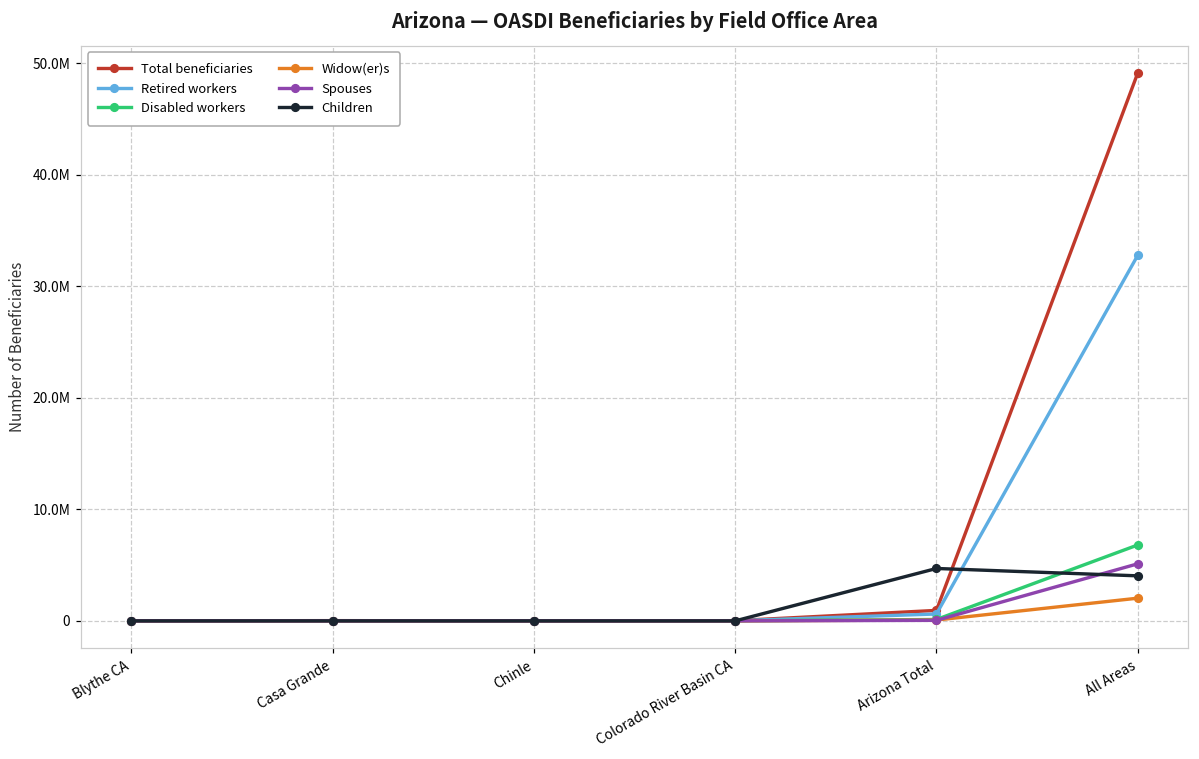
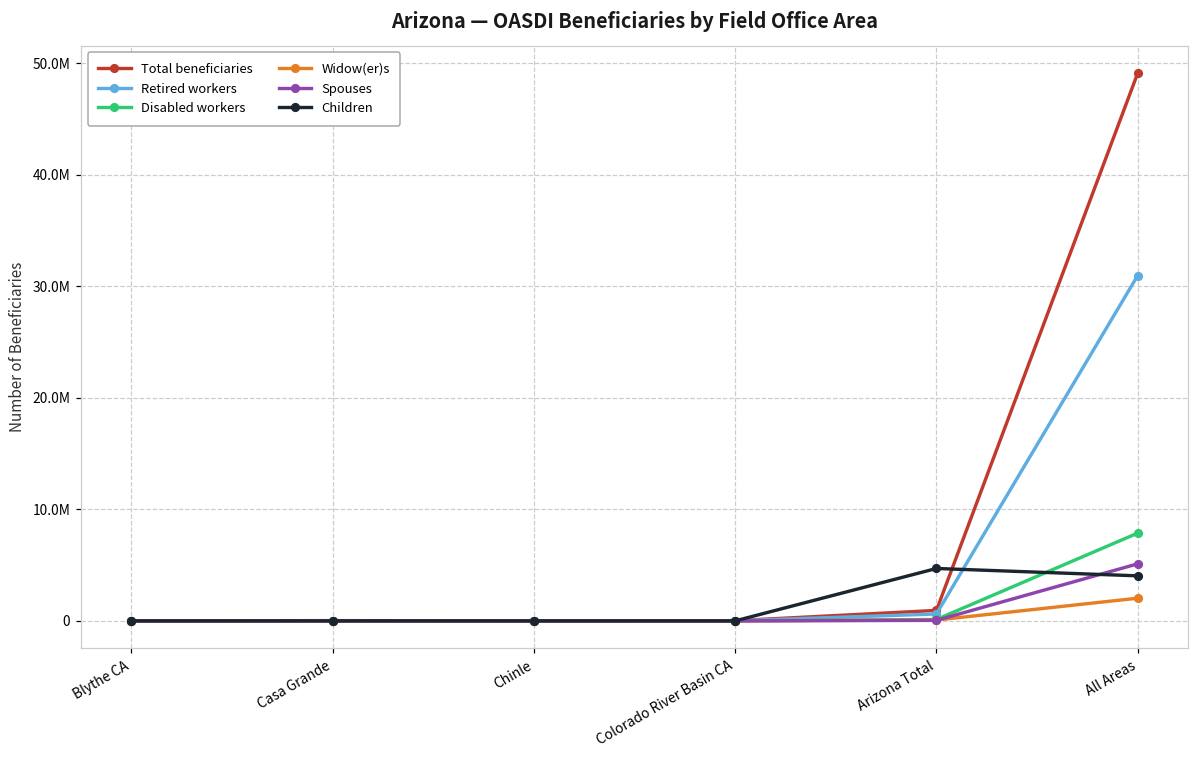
  {
    "Total beneficiaries": {
      "Arizona Total": 900000,
      "All Areas": 49100000
    },
    "Retired workers": {
      "Arizona Total": 600000,
-     "All Areas": 32800000
+     "All Areas": 31000000
    },
    "Disabled workers": {
-     "All Areas": 6800000
+     "All Areas": 7900000
    },
    "Widow(er)s": {
      "All Areas": 2000000
    },
    "Spouses": {
      "All Areas": 5100000
    },
    "Children": {
      "Arizona Total": 4700000,
      "All Areas": 4000000
    }
  }
